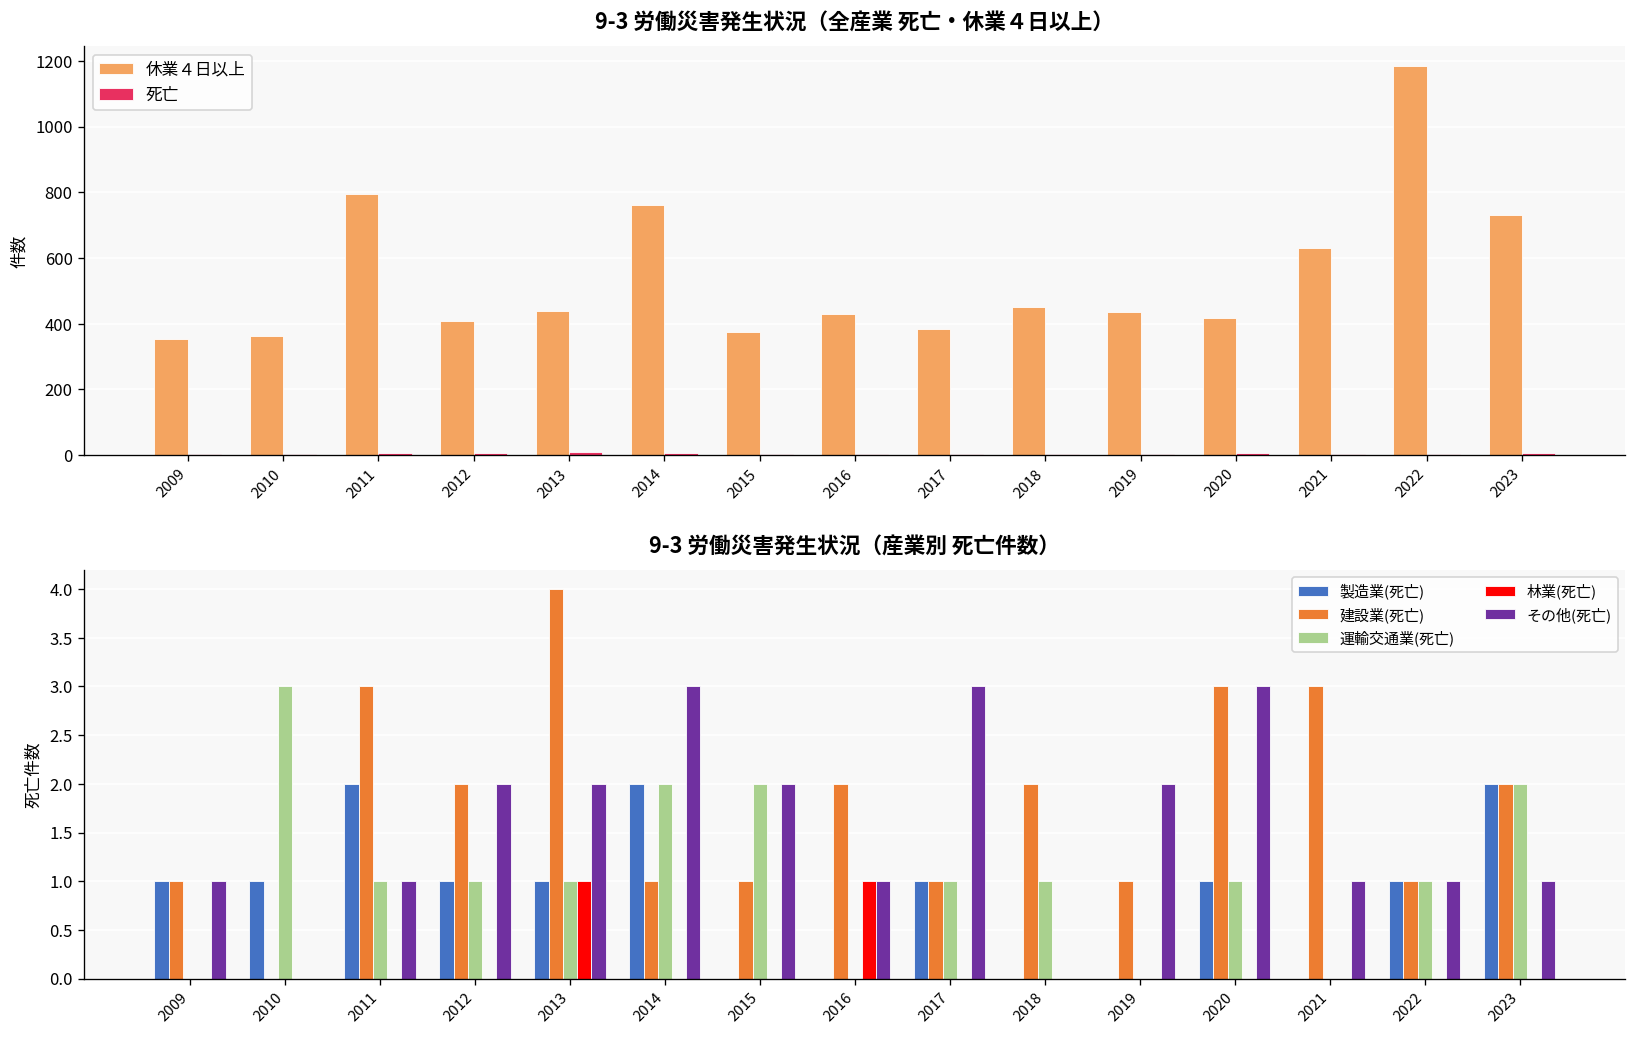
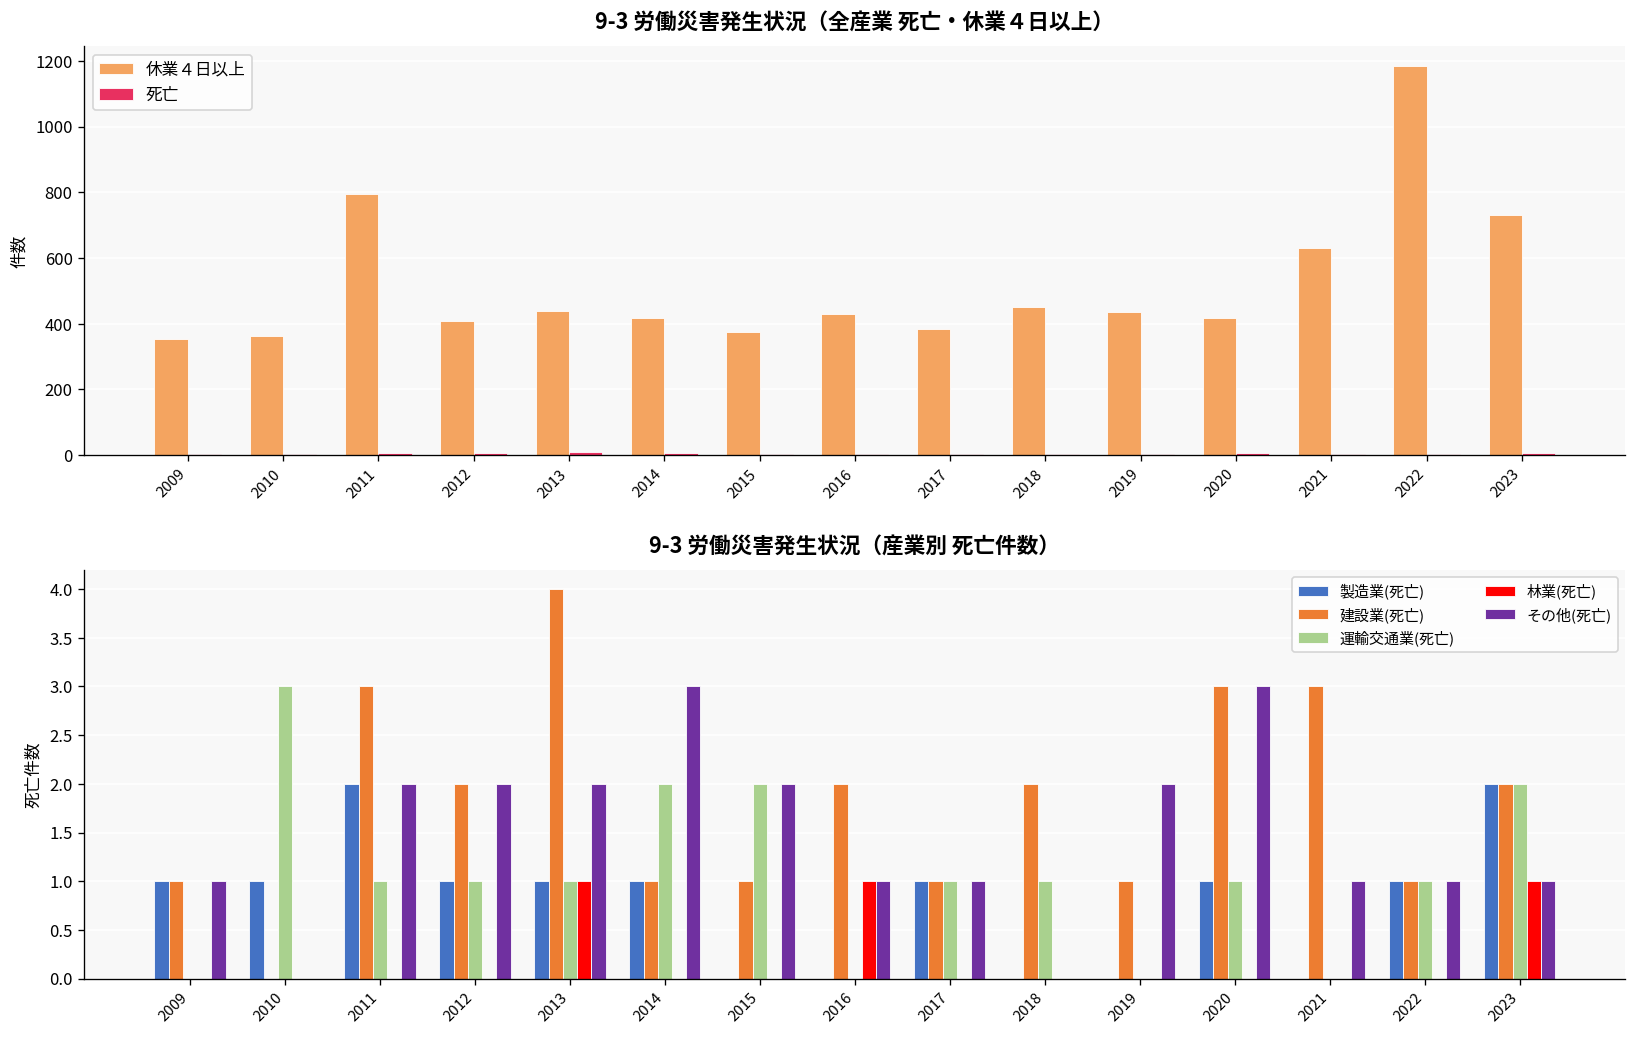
  {
    "9-3 労働災害発生状況（全産業 死亡・休業４日以上）": {
      "休業４日以上": {
        "2009": 360,
        "2010": 360,
        "2011": 800,
        "2012": 410,
        "2013": 440,
-       "2014": 760,
+       "2014": 420,
        "2015": 380,
        "2016": 430,
        "2017": 380,
        "2018": 450,
        "2019": 440,
        "2020": 420,
        "2021": 630,
        "2022": 1190,
        "2023": 730
      }
    },
    "9-3 労働災害発生状況（産業別 死亡件数）": {
      "製造業(死亡)": {
        "2009": 1,
        "2010": 1,
        "2011": 2,
        "2012": 1,
        "2013": 1,
-       "2014": 2,
+       "2014": 1,
        "2015": 0,
        "2016": 0,
        "2017": 1,
        "2018": 0,
        "2019": 0,
        "2020": 1,
        "2021": 0,
        "2022": 1,
        "2023": 2
      },
      "建設業(死亡)": {
        "2009": 1,
        "2010": 0,
        "2011": 3,
        "2012": 2,
        "2013": 4,
        "2014": 1,
        "2015": 1,
        "2016": 2,
        "2017": 1,
        "2018": 2,
        "2019": 1,
        "2020": 3,
        "2021": 3,
        "2022": 1,
        "2023": 2
      },
      "運輸交通業(死亡)": {
        "2009": 0,
        "2010": 3,
        "2011": 1,
        "2012": 1,
        "2013": 1,
        "2014": 2,
        "2015": 2,
        "2016": 0,
        "2017": 1,
        "2018": 1,
        "2019": 0,
        "2020": 1,
        "2021": 0,
        "2022": 1,
        "2023": 2
      },
      "林業(死亡)": {
        "2009": 0,
        "2010": 0,
        "2011": 0,
        "2012": 0,
        "2013": 1,
        "2014": 0,
        "2015": 0,
        "2016": 1,
        "2017": 0,
        "2018": 0,
        "2019": 0,
        "2020": 0,
        "2021": 0,
        "2022": 0,
-       "2023": 0
+       "2023": 1
      },
      "その他(死亡)": {
        "2009": 1,
        "2010": 0,
-       "2011": 1,
+       "2011": 2,
        "2012": 2,
        "2013": 2,
        "2014": 3,
        "2015": 2,
        "2016": 1,
-       "2017": 3,
+       "2017": 1,
        "2018": 0,
        "2019": 2,
        "2020": 3,
        "2021": 1,
        "2022": 1,
        "2023": 1
      }
    }
  }
